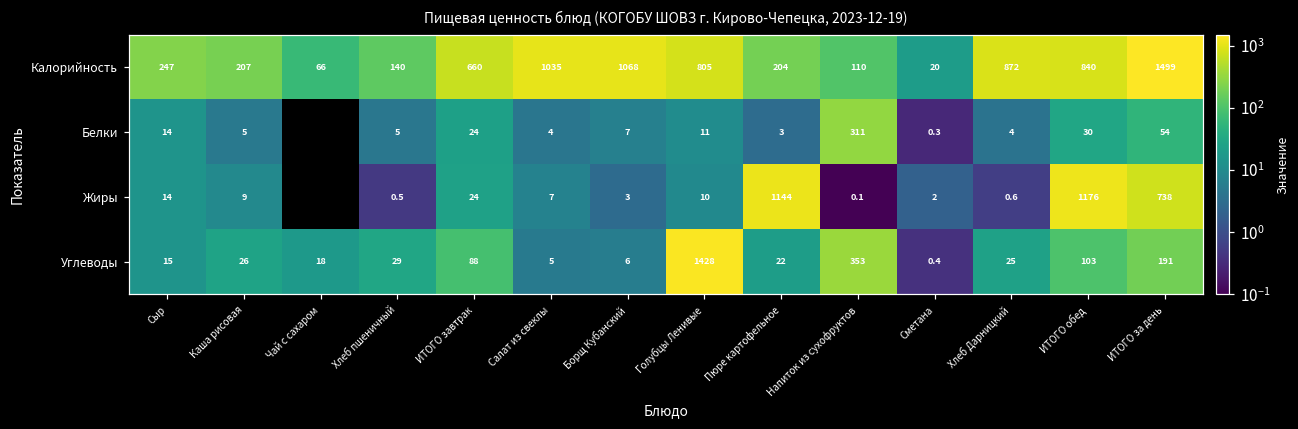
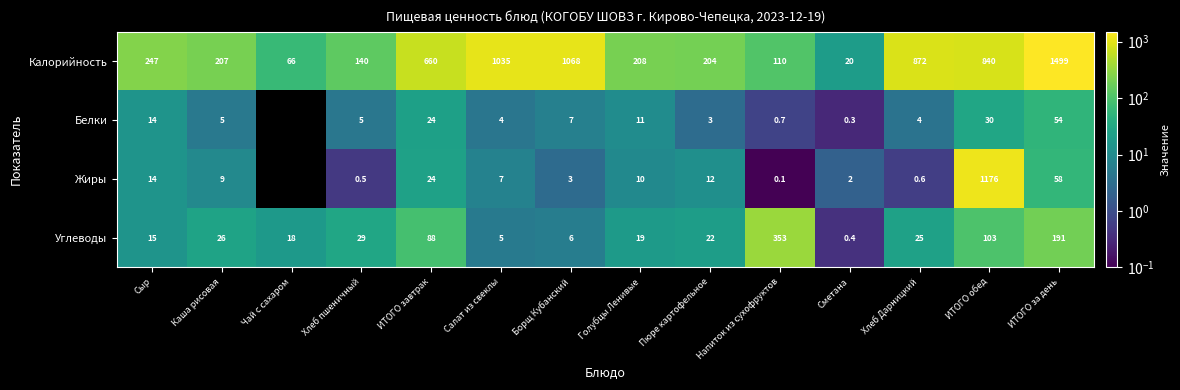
  {
    "Калорийность": {
      "Сыр": 247,
      "Каша рисовая": 207,
      "Чай с сахаром": 66,
      "Хлеб пшеничный": 140,
      "ИТОГО завтрак": 660,
      "Салат из свеклы": 1035,
      "Борщ Кубанский": 1068,
-     "Голубцы Ленивые": 805,
+     "Голубцы Ленивые": 208,
      "Пюре картофельное": 204,
      "Напиток из сухофруктов": 110,
      "Сметана": 20,
      "Хлеб Дарницкий": 872,
      "ИТОГО обед": 840,
      "ИТОГО за день": 1499
    },
    "Белки": {
      "Сыр": 14,
      "Каша рисовая": 5,
      "Хлеб пшеничный": 5,
      "ИТОГО завтрак": 24,
      "Салат из свеклы": 4,
      "Борщ Кубанский": 7,
      "Голубцы Ленивые": 11,
      "Пюре картофельное": 3,
-     "Напиток из сухофруктов": 311,
+     "Напиток из сухофруктов": 0.7,
      "Сметана": 0.3,
      "Хлеб Дарницкий": 4,
      "ИТОГО обед": 30,
      "ИТОГО за день": 54
    },
    "Жиры": {
      "Сыр": 14,
      "Каша рисовая": 9,
      "Хлеб пшеничный": 0.5,
      "ИТОГО завтрак": 24,
      "Салат из свеклы": 7,
      "Борщ Кубанский": 3,
      "Голубцы Ленивые": 10,
-     "Пюре картофельное": 1144,
+     "Пюре картофельное": 12,
      "Напиток из сухофруктов": 0.1,
      "Сметана": 2,
      "Хлеб Дарницкий": 0.6,
      "ИТОГО обед": 1176,
-     "ИТОГО за день": 738
+     "ИТОГО за день": 58
    },
    "Углеводы": {
      "Сыр": 15,
      "Каша рисовая": 26,
      "Чай с сахаром": 18,
      "Хлеб пшеничный": 29,
      "ИТОГО завтрак": 88,
      "Салат из свеклы": 5,
      "Борщ Кубанский": 6,
-     "Голубцы Ленивые": 1428,
+     "Голубцы Ленивые": 19,
      "Пюре картофельное": 22,
      "Напиток из сухофруктов": 353,
      "Сметана": 0.4,
      "Хлеб Дарницкий": 25,
      "ИТОГО обед": 103,
      "ИТОГО за день": 191
    }
  }
